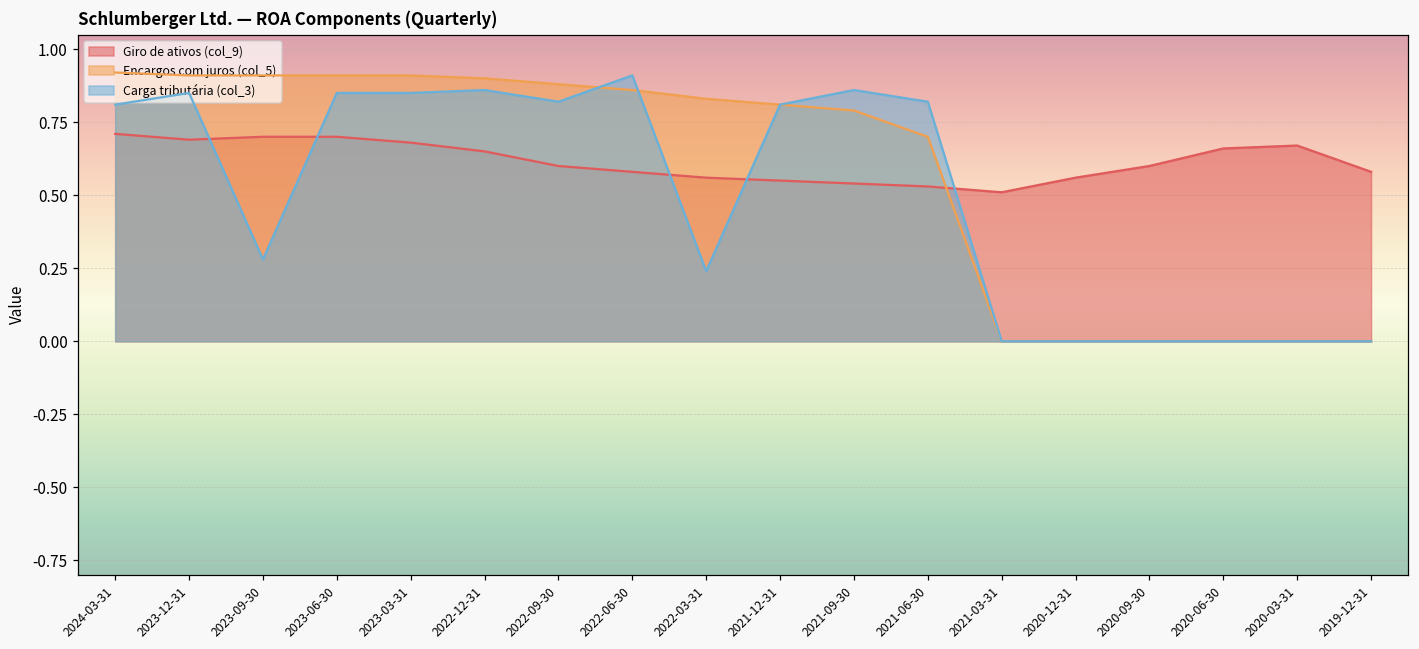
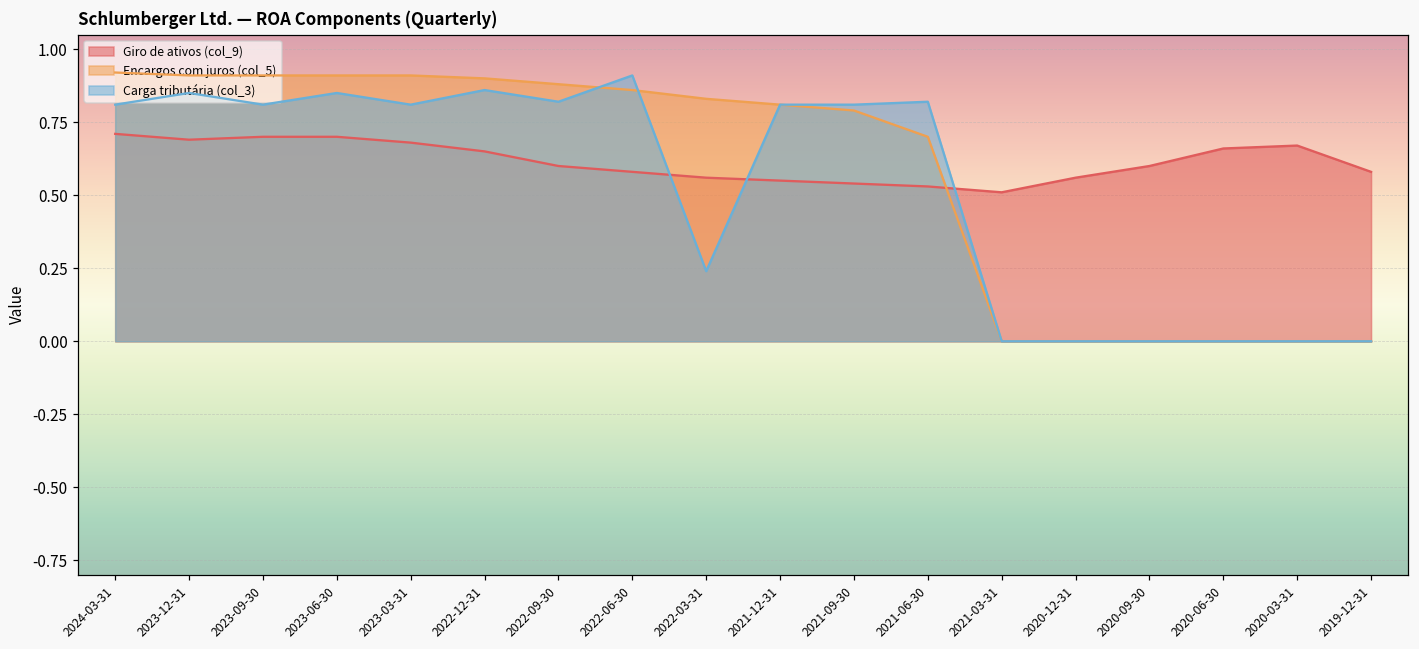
  {
    "Carga tributária (col_3)": {
      "2024-03-31": 0.81,
-     "2023-09-30": 0.28,
+     "2023-09-30": 0.81,
      "2023-06-30": 0.85,
-     "2023-03-31": 0.85,
+     "2023-03-31": 0.81,
      "2022-12-31": 0.86,
      "2022-09-30": 0.82,
      "2022-06-30": 0.91,
      "2022-03-31": 0.24,
-     "2021-09-30": 0.86,
+     "2021-09-30": 0.81,
      "2021-06-30": 0.82
    }
  }
